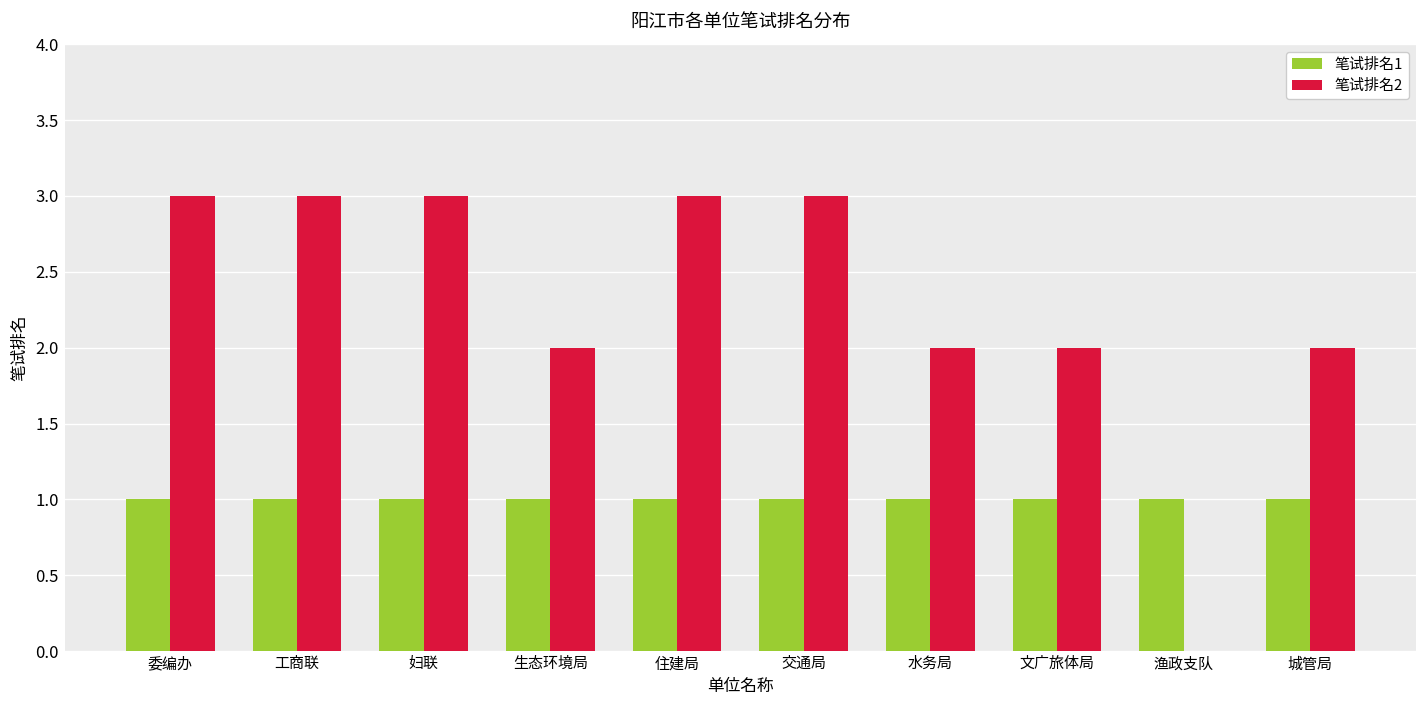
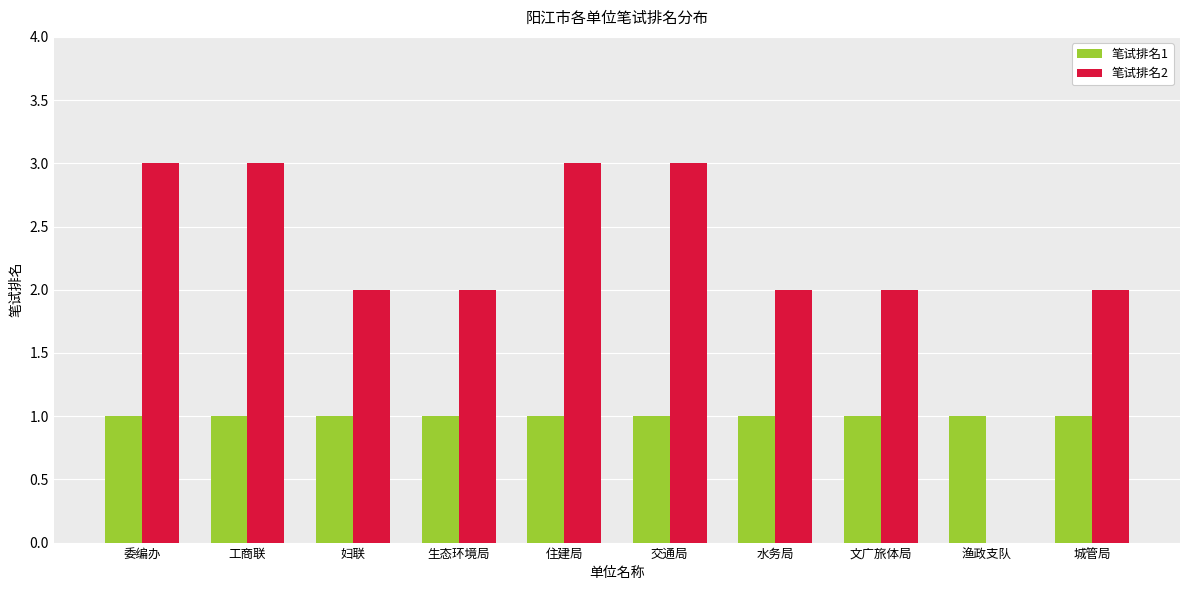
  {
    "笔试排名1": {
      "委编办": 1,
      "工商联": 1,
      "妇联": 1,
      "生态环境局": 1,
      "住建局": 1,
      "交通局": 1,
      "水务局": 1,
      "文广旅体局": 1,
      "渔政支队": 1,
      "城管局": 1
    },
    "笔试排名2": {
      "委编办": 3,
      "工商联": 3,
-     "妇联": 3,
+     "妇联": 2,
      "生态环境局": 2,
      "住建局": 3,
      "交通局": 3,
      "水务局": 2,
      "文广旅体局": 2,
      "渔政支队": 0,
      "城管局": 2
    }
  }
